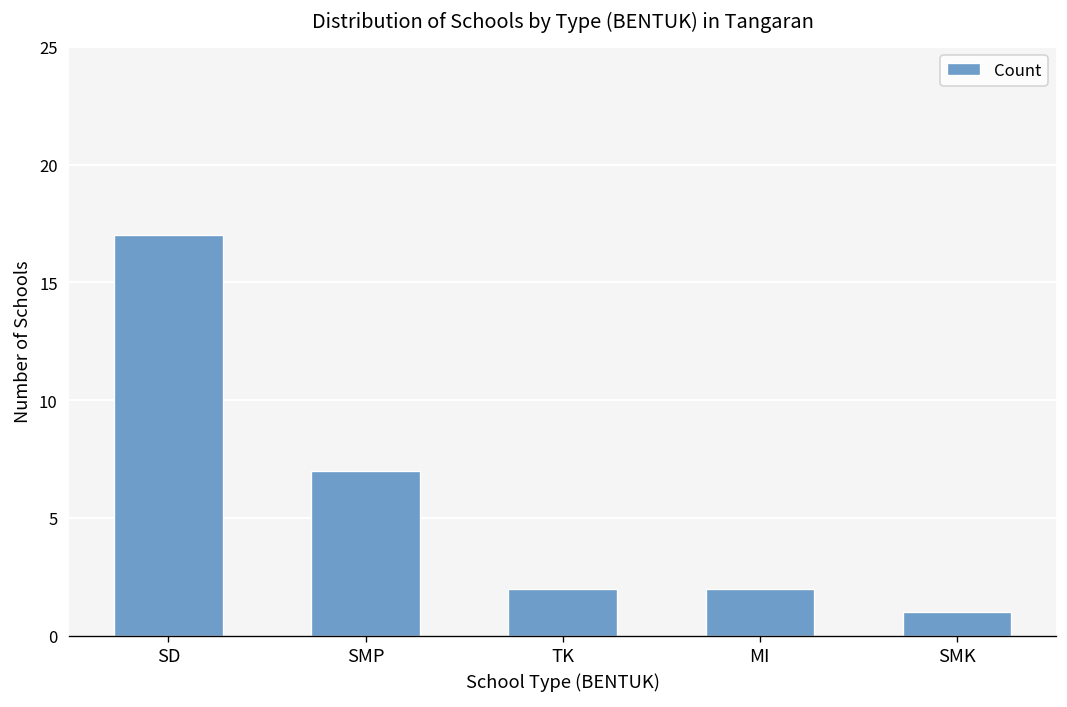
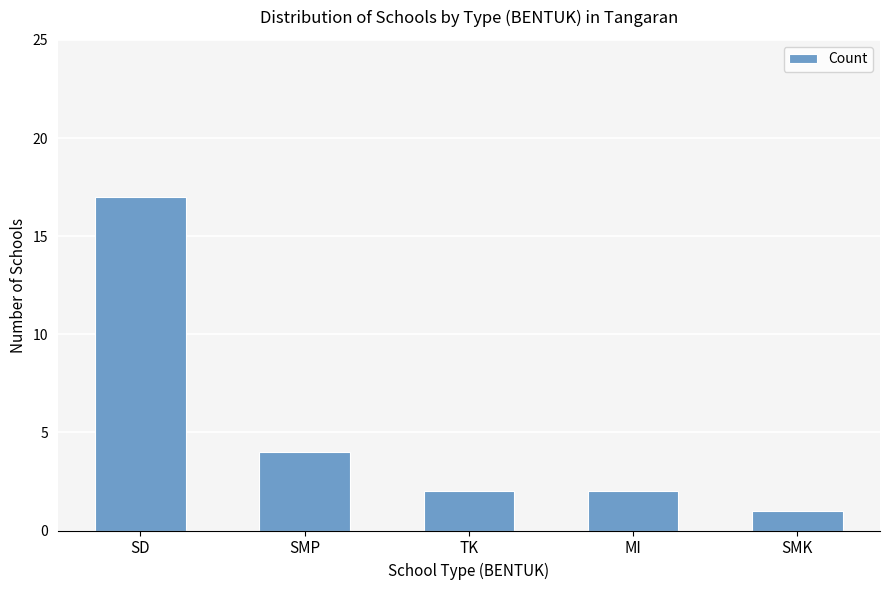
  {
    "SD": 17,
-   "SMP": 7,
+   "SMP": 4,
    "TK": 2,
    "MI": 2,
    "SMK": 1
  }
